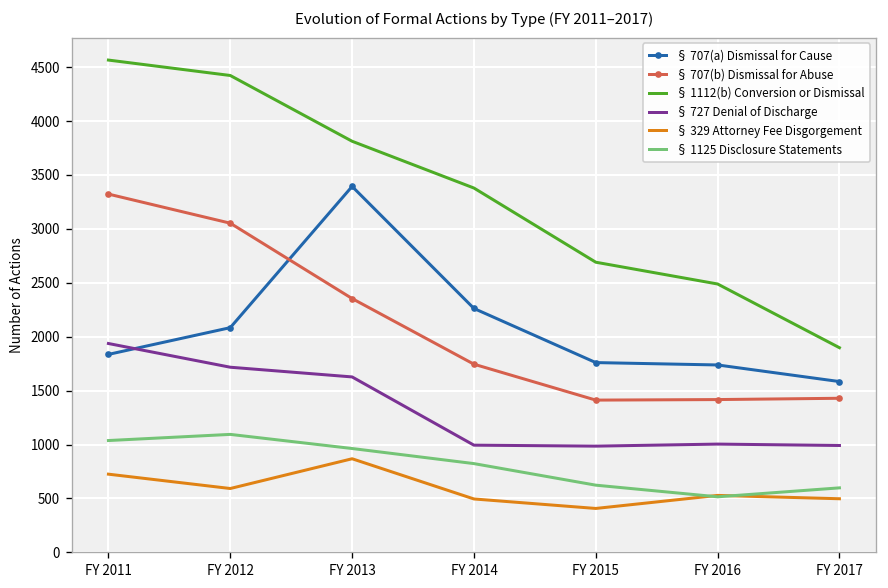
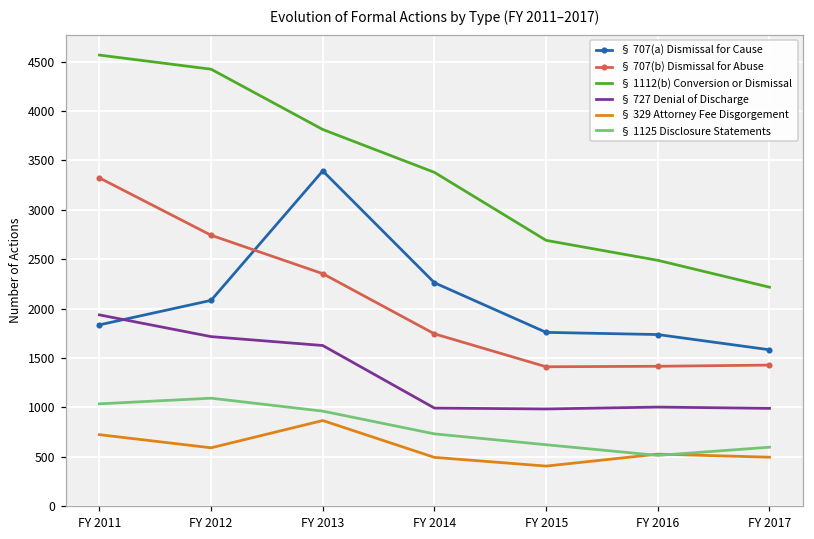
  {
    "§ 707(a) Dismissal for Cause": {
      "FY 2011": 1800,
      "FY 2012": 2100,
      "FY 2013": 3400,
      "FY 2014": 2300,
      "FY 2015": 1800,
      "FY 2016": 1700,
      "FY 2017": 1600
    },
    "§ 707(b) Dismissal for Abuse": {
      "FY 2011": 3300,
-     "FY 2012": 3100,
+     "FY 2012": 2700,
      "FY 2013": 2400,
      "FY 2014": 1700,
      "FY 2015": 1400,
      "FY 2016": 1400,
      "FY 2017": 1400
    },
    "§ 1112(b) Conversion or Dismissal": {
      "FY 2011": 4600,
      "FY 2012": 4400,
      "FY 2013": 3800,
      "FY 2014": 3400,
      "FY 2015": 2700,
      "FY 2016": 2500,
-     "FY 2017": 1900
+     "FY 2017": 2200
    },
    "§ 727 Denial of Discharge": {
      "FY 2011": 1900,
      "FY 2012": 1700,
      "FY 2013": 1600,
      "FY 2014": 1000,
      "FY 2015": 1000,
      "FY 2016": 1000,
      "FY 2017": 1000
    },
    "§ 329 Attorney Fee Disgorgement": {
      "FY 2011": 700,
      "FY 2012": 600,
      "FY 2013": 900,
      "FY 2014": 500,
      "FY 2015": 400,
      "FY 2017": 500
    },
    "§ 1125 Disclosure Statements": {
      "FY 2011": 1000,
      "FY 2012": 1100,
      "FY 2013": 1000,
-     "FY 2014": 800,
+     "FY 2014": 700,
      "FY 2015": 600,
      "FY 2017": 600
    }
  }
